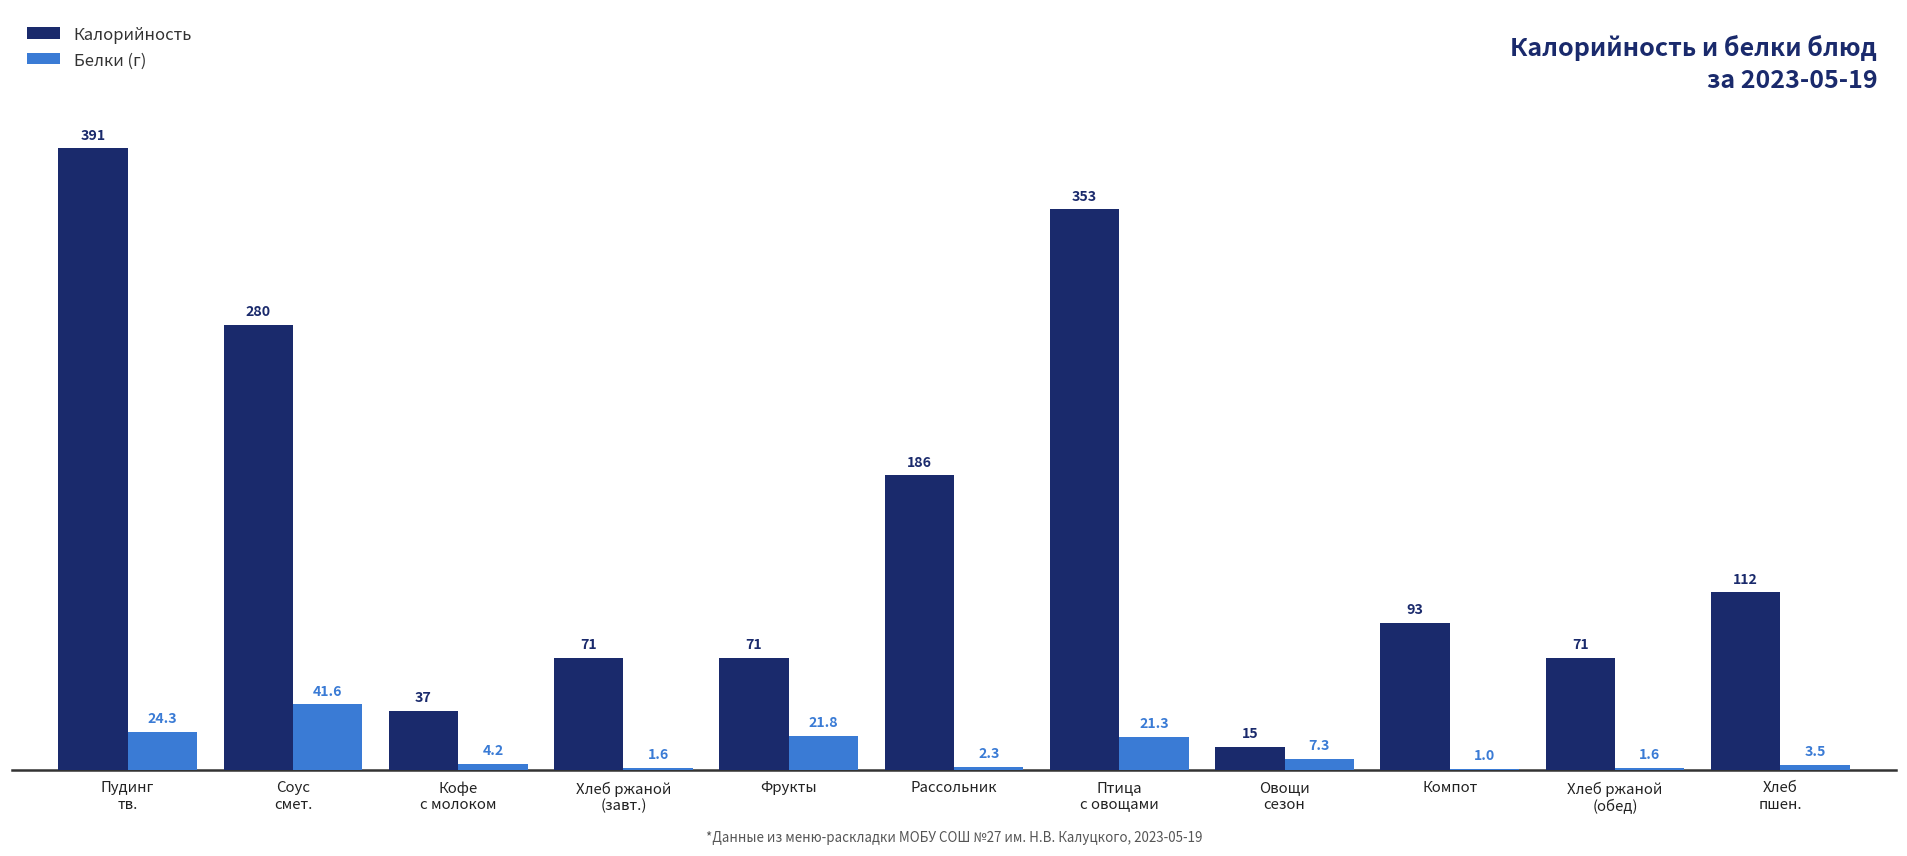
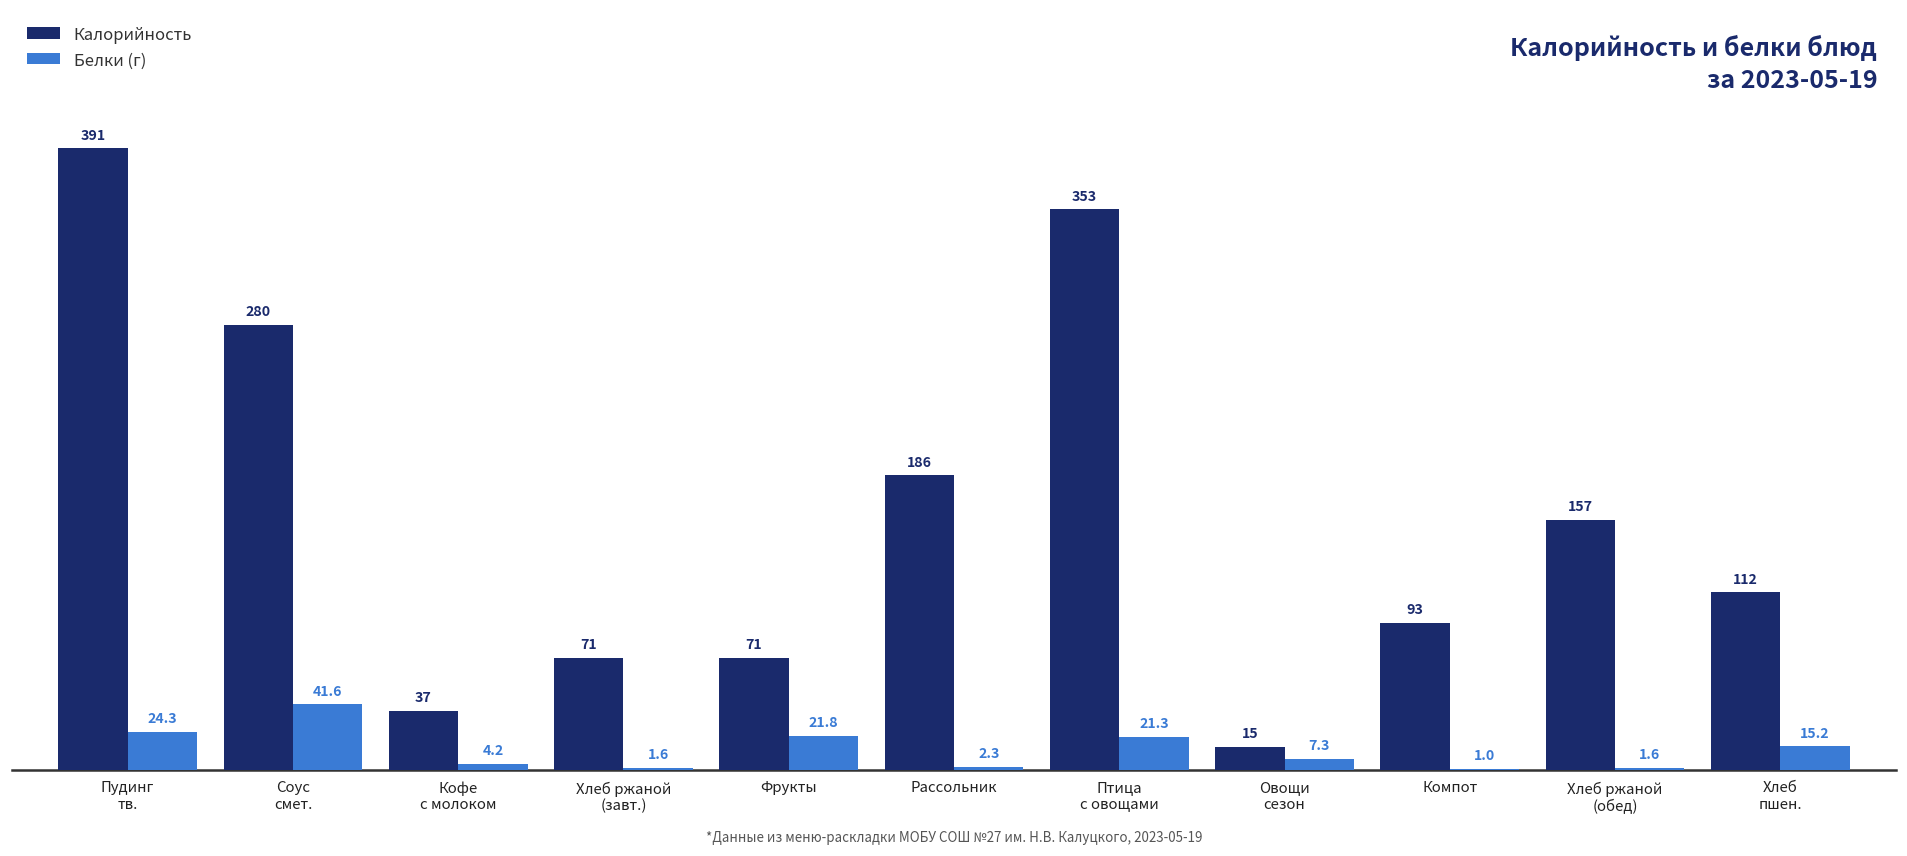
  {
    "Калорийность": {
      "Пудинг тв.": 391,
      "Соус смет.": 280,
      "Кофе с молоком": 37,
      "Хлеб ржаной (завт.)": 71,
      "Фрукты": 71,
      "Рассольник": 186,
      "Птица с овощами": 353,
      "Овощи сезон": 15,
      "Компот": 93,
-     "Хлеб ржаной (обед)": 71,
+     "Хлеб ржаной (обед)": 157,
      "Хлеб пшен.": 112
    },
    "Белки (г)": {
      "Пудинг тв.": 24.3,
      "Соус смет.": 41.6,
      "Кофе с молоком": 4.2,
      "Хлеб ржаной (завт.)": 1.6,
      "Фрукты": 21.8,
      "Рассольник": 2.3,
      "Птица с овощами": 21.3,
      "Овощи сезон": 7.3,
      "Компот": 1.0,
      "Хлеб ржаной (обед)": 1.6,
-     "Хлеб пшен.": 3.5
+     "Хлеб пшен.": 15.2
    }
  }
